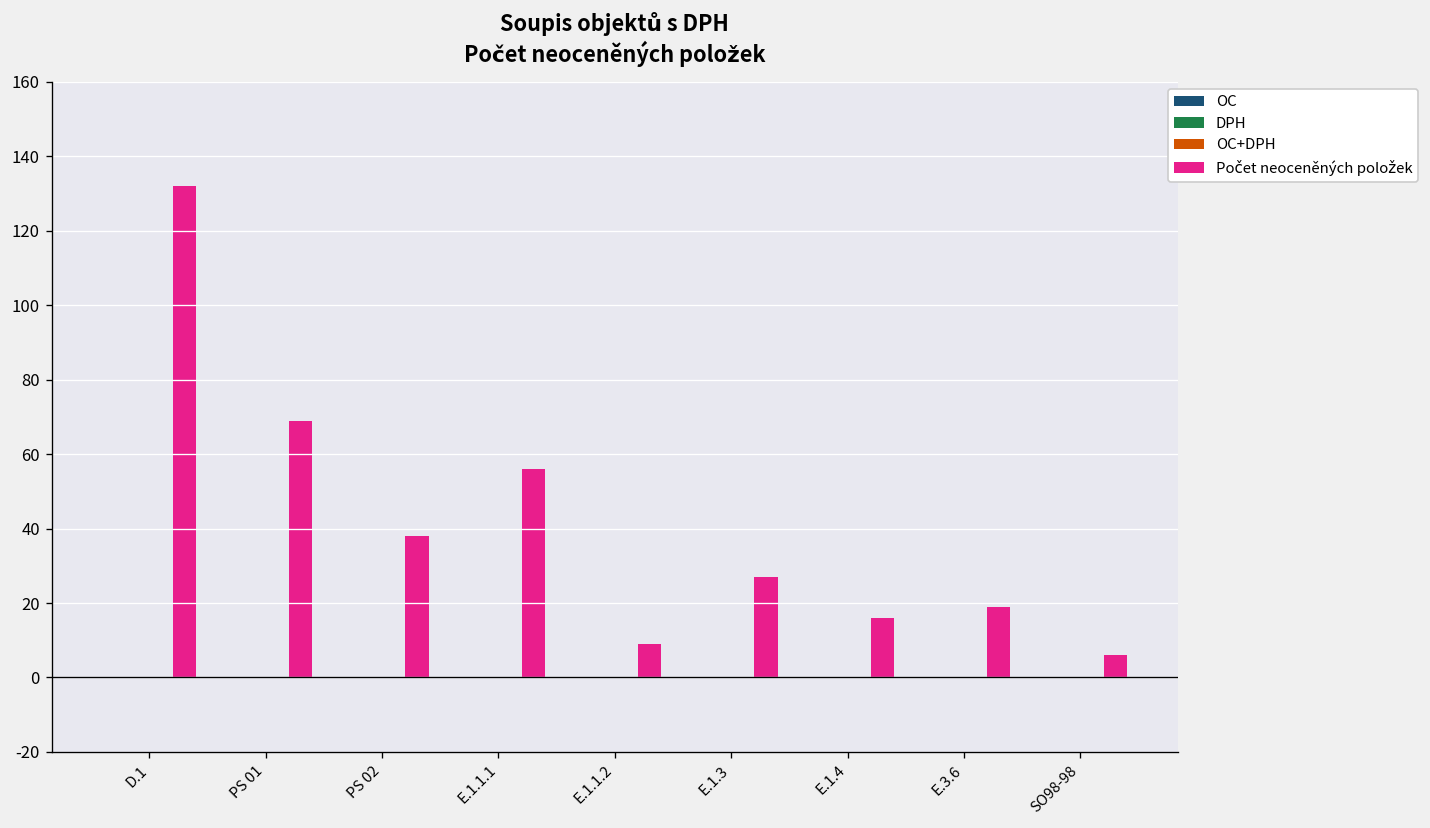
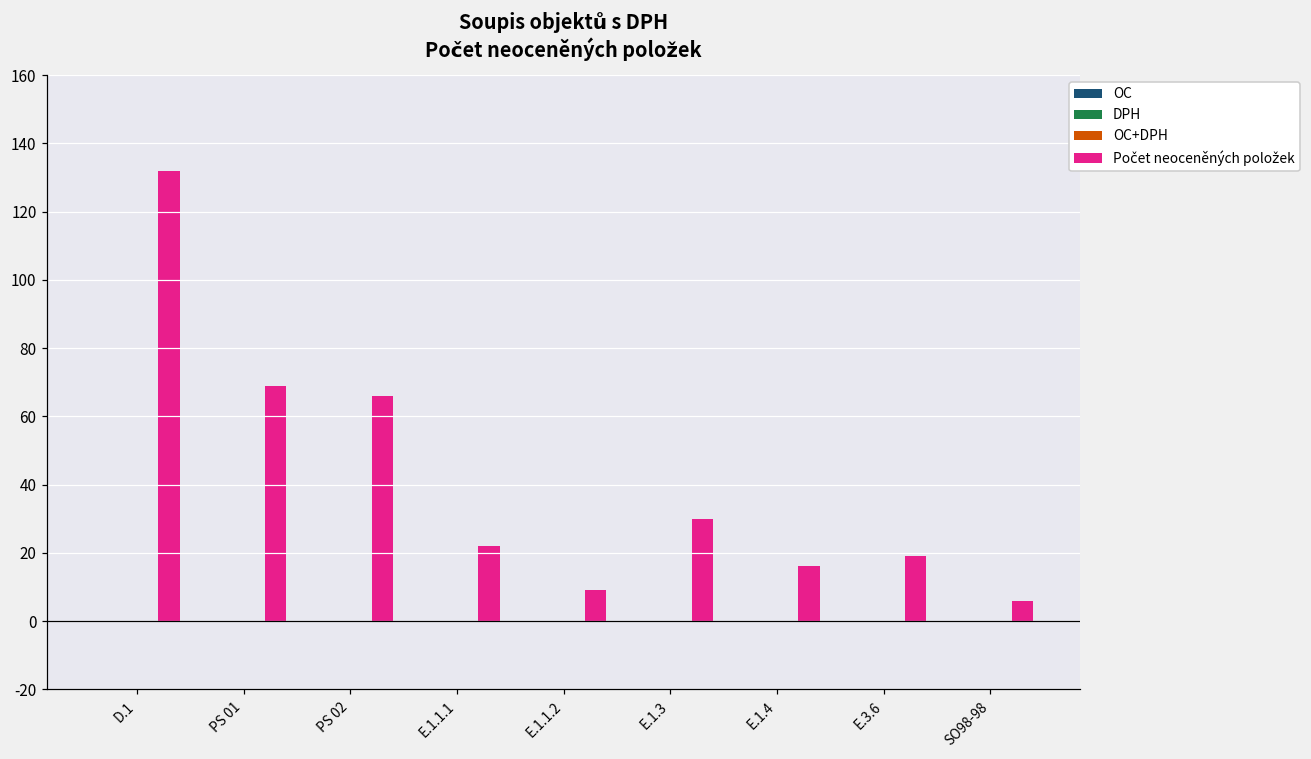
  {
    "OC": {
      "D.1": 0,
      "PS 01": 0,
      "PS 02": 0,
      "E.1.1.1": 0,
      "E.1.1.2": 0,
      "E.1.3": 0,
      "E.1.4": 0,
      "E.3.6": 0,
      "SO98-98": 0
    },
    "DPH": {
      "D.1": 0,
      "PS 01": 0,
      "PS 02": 0,
      "E.1.1.1": 0,
      "E.1.1.2": 0,
      "E.1.3": 0,
      "E.1.4": 0,
      "E.3.6": 0,
      "SO98-98": 0
    },
    "OC+DPH": {
      "D.1": 0,
      "PS 01": 0,
      "PS 02": 0,
      "E.1.1.1": 0,
      "E.1.1.2": 0,
      "E.1.3": 0,
      "E.1.4": 0,
      "E.3.6": 0,
      "SO98-98": 0
    },
    "Počet neoceněných položek": {
      "D.1": 132,
      "PS 01": 69,
-     "PS 02": 38,
-     "E.1.1.1": 56,
+     "PS 02": 66,
+     "E.1.1.1": 22,
      "E.1.1.2": 9,
-     "E.1.3": 27,
+     "E.1.3": 30,
      "E.1.4": 16,
      "E.3.6": 19,
      "SO98-98": 6
    }
  }
